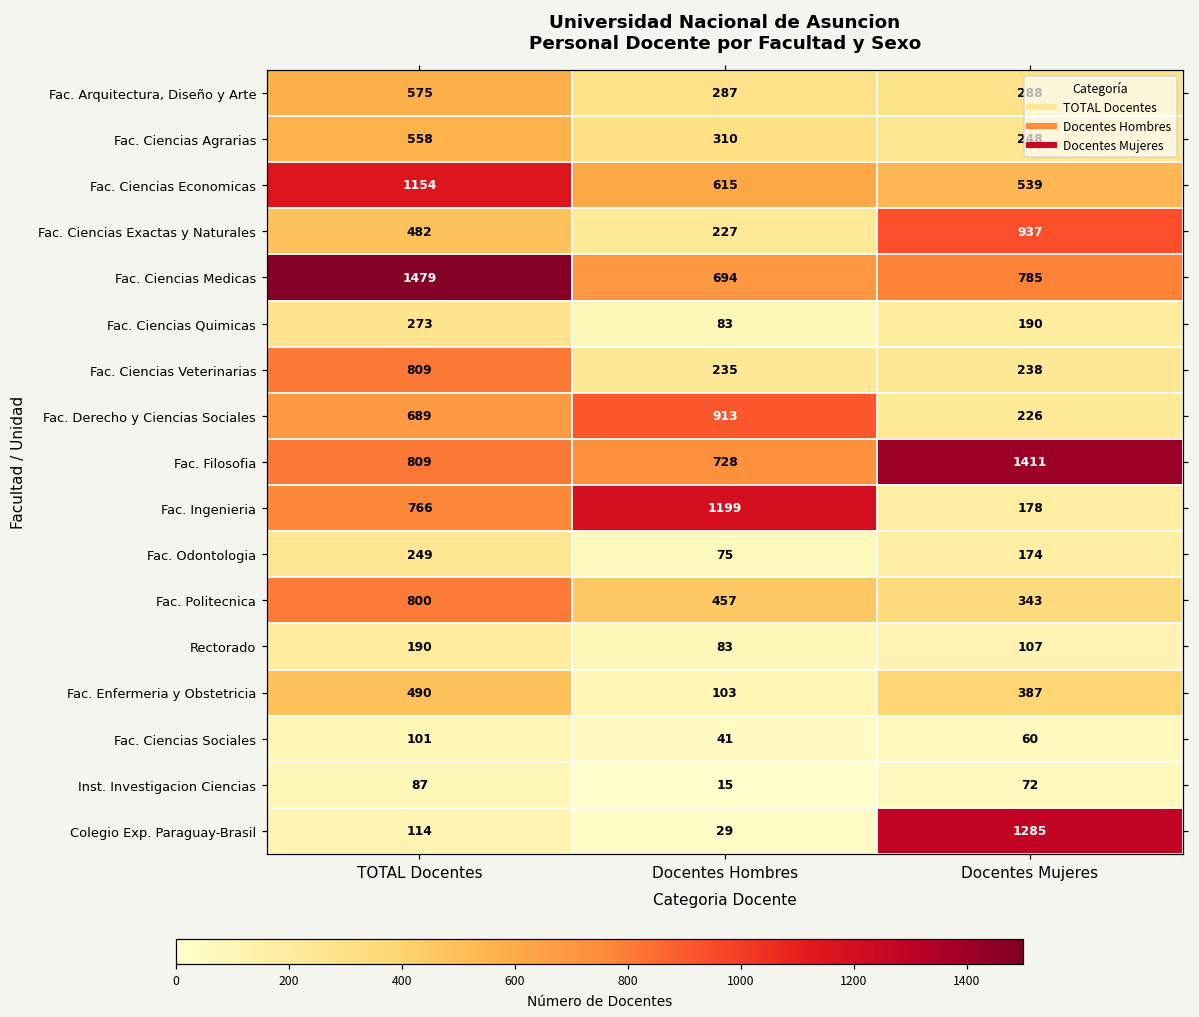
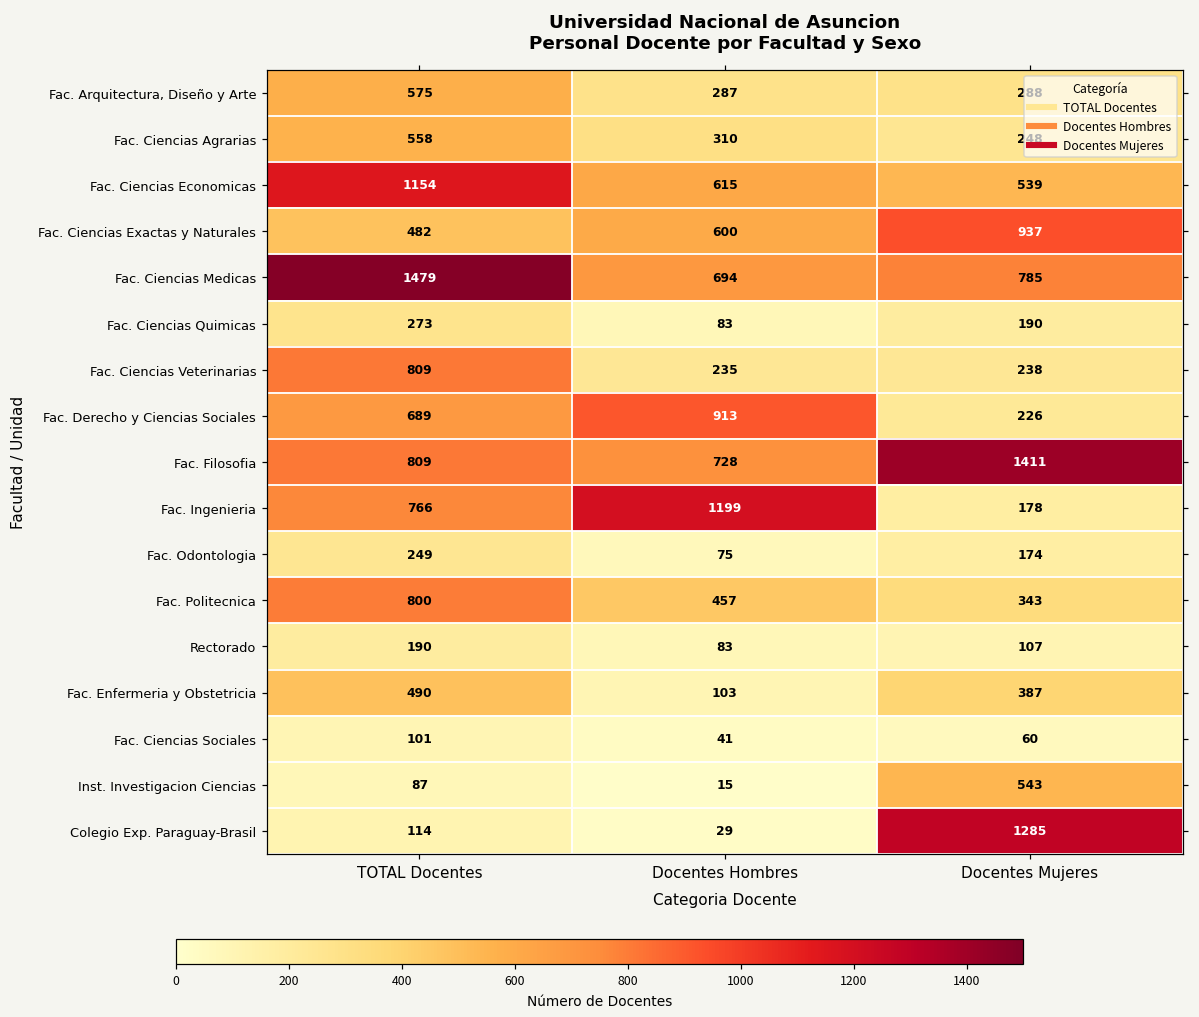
  {
    "Fac. Arquitectura, Diseño y Arte": {
      "TOTAL Docentes": 575,
      "Docentes Hombres": 287
    },
    "Fac. Ciencias Agrarias": {
      "TOTAL Docentes": 558,
      "Docentes Hombres": 310
    },
    "Fac. Ciencias Economicas": {
      "TOTAL Docentes": 1154,
      "Docentes Hombres": 615,
      "Docentes Mujeres": 539
    },
    "Fac. Ciencias Exactas y Naturales": {
      "TOTAL Docentes": 482,
-     "Docentes Hombres": 227,
+     "Docentes Hombres": 600,
      "Docentes Mujeres": 937
    },
    "Fac. Ciencias Medicas": {
      "TOTAL Docentes": 1479,
      "Docentes Hombres": 694,
      "Docentes Mujeres": 785
    },
    "Fac. Ciencias Quimicas": {
      "TOTAL Docentes": 273,
      "Docentes Hombres": 83,
      "Docentes Mujeres": 190
    },
    "Fac. Ciencias Veterinarias": {
      "TOTAL Docentes": 809,
      "Docentes Hombres": 235,
      "Docentes Mujeres": 238
    },
    "Fac. Derecho y Ciencias Sociales": {
      "TOTAL Docentes": 689,
      "Docentes Hombres": 913,
      "Docentes Mujeres": 226
    },
    "Fac. Filosofia": {
      "TOTAL Docentes": 809,
      "Docentes Hombres": 728,
      "Docentes Mujeres": 1411
    },
    "Fac. Ingenieria": {
      "TOTAL Docentes": 766,
      "Docentes Hombres": 1199,
      "Docentes Mujeres": 178
    },
    "Fac. Odontologia": {
      "TOTAL Docentes": 249,
      "Docentes Hombres": 75,
      "Docentes Mujeres": 174
    },
    "Fac. Politecnica": {
      "TOTAL Docentes": 800,
      "Docentes Hombres": 457,
      "Docentes Mujeres": 343
    },
    "Rectorado": {
      "TOTAL Docentes": 190,
      "Docentes Hombres": 83,
      "Docentes Mujeres": 107
    },
    "Fac. Enfermeria y Obstetricia": {
      "TOTAL Docentes": 490,
      "Docentes Hombres": 103,
      "Docentes Mujeres": 387
    },
    "Fac. Ciencias Sociales": {
      "TOTAL Docentes": 101,
      "Docentes Hombres": 41,
      "Docentes Mujeres": 60
    },
    "Inst. Investigacion Ciencias": {
      "TOTAL Docentes": 87,
      "Docentes Hombres": 15,
-     "Docentes Mujeres": 72
+     "Docentes Mujeres": 543
    },
    "Colegio Exp. Paraguay-Brasil": {
      "TOTAL Docentes": 114,
      "Docentes Hombres": 29,
      "Docentes Mujeres": 1285
    }
  }
